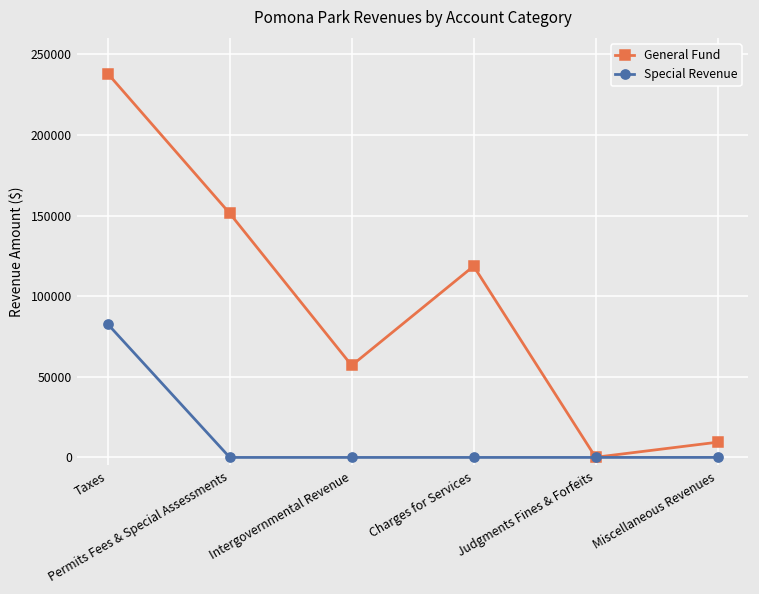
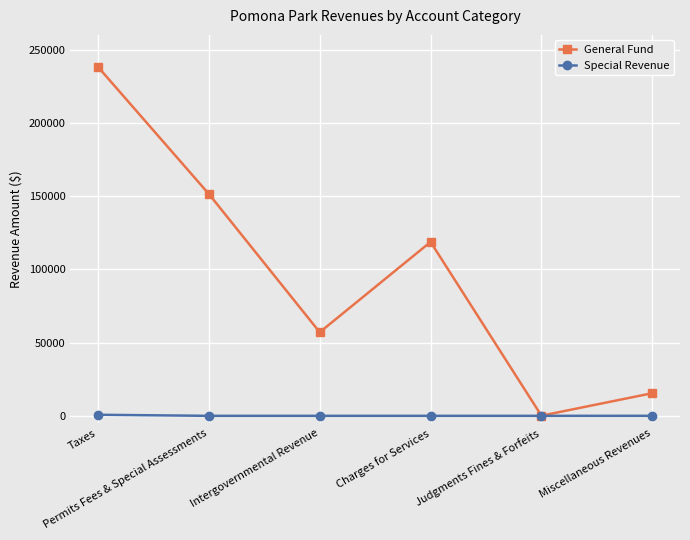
  {
    "General Fund": {
      "Taxes": 238000,
      "Permits Fees & Special Assessments": 151000,
      "Intergovernmental Revenue": 57000,
      "Charges for Services": 119000,
-     "Miscellaneous Revenues": 9000
+     "Miscellaneous Revenues": 15000
    },
    "Special Revenue": {
-     "Taxes": 83000,
+     "Taxes": 1000,
      "Permits Fees & Special Assessments": 0,
      "Intergovernmental Revenue": 0,
      "Charges for Services": 0,
      "Miscellaneous Revenues": 0
    }
  }
